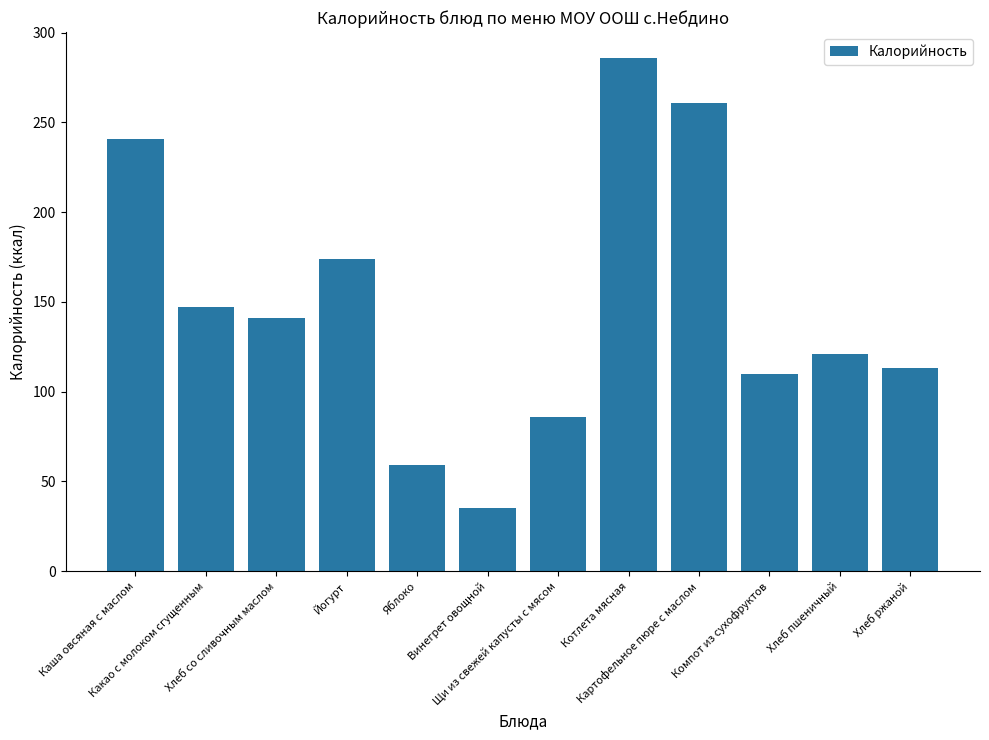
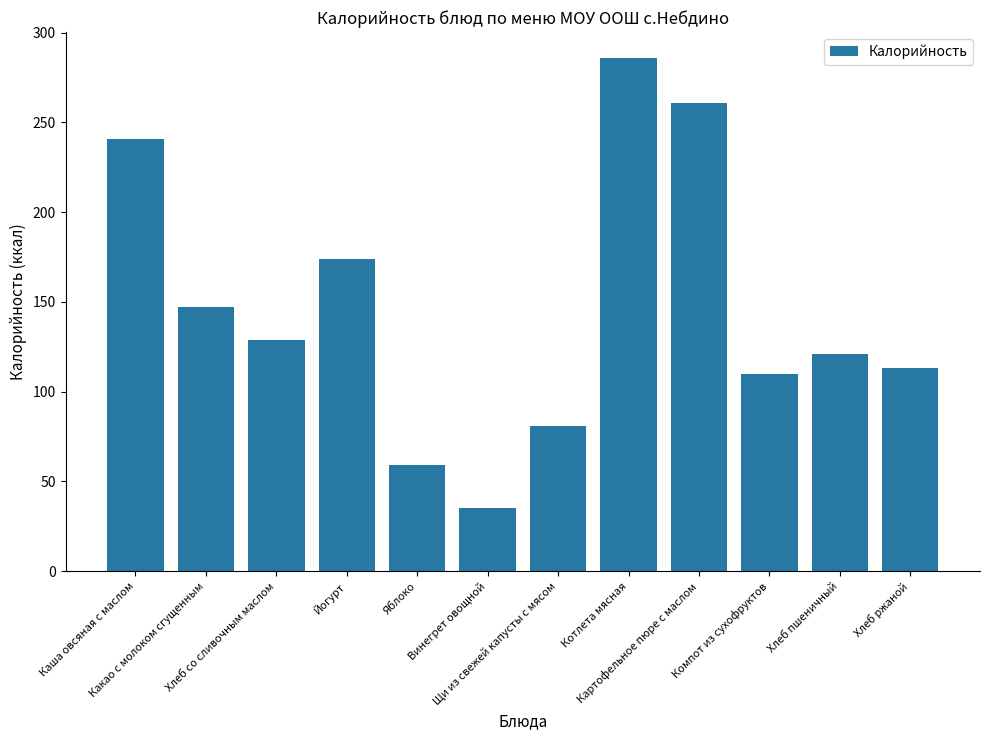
  {
    "Каша овсяная с маслом": 241,
    "Какао с молоком сгущенным": 147,
-   "Хлеб со сливочным маслом": 141,
+   "Хлеб со сливочным маслом": 129,
    "Йогурт": 174,
    "Яблоко": 59,
    "Винегрет овощной": 35,
-   "Щи из свежей капусты с мясом": 86,
+   "Щи из свежей капусты с мясом": 81,
    "Котлета мясная": 286,
    "Картофельное пюре с маслом": 261,
    "Компот из сухофруктов": 110,
    "Хлеб пшеничный": 121,
    "Хлеб ржаной": 113
  }
